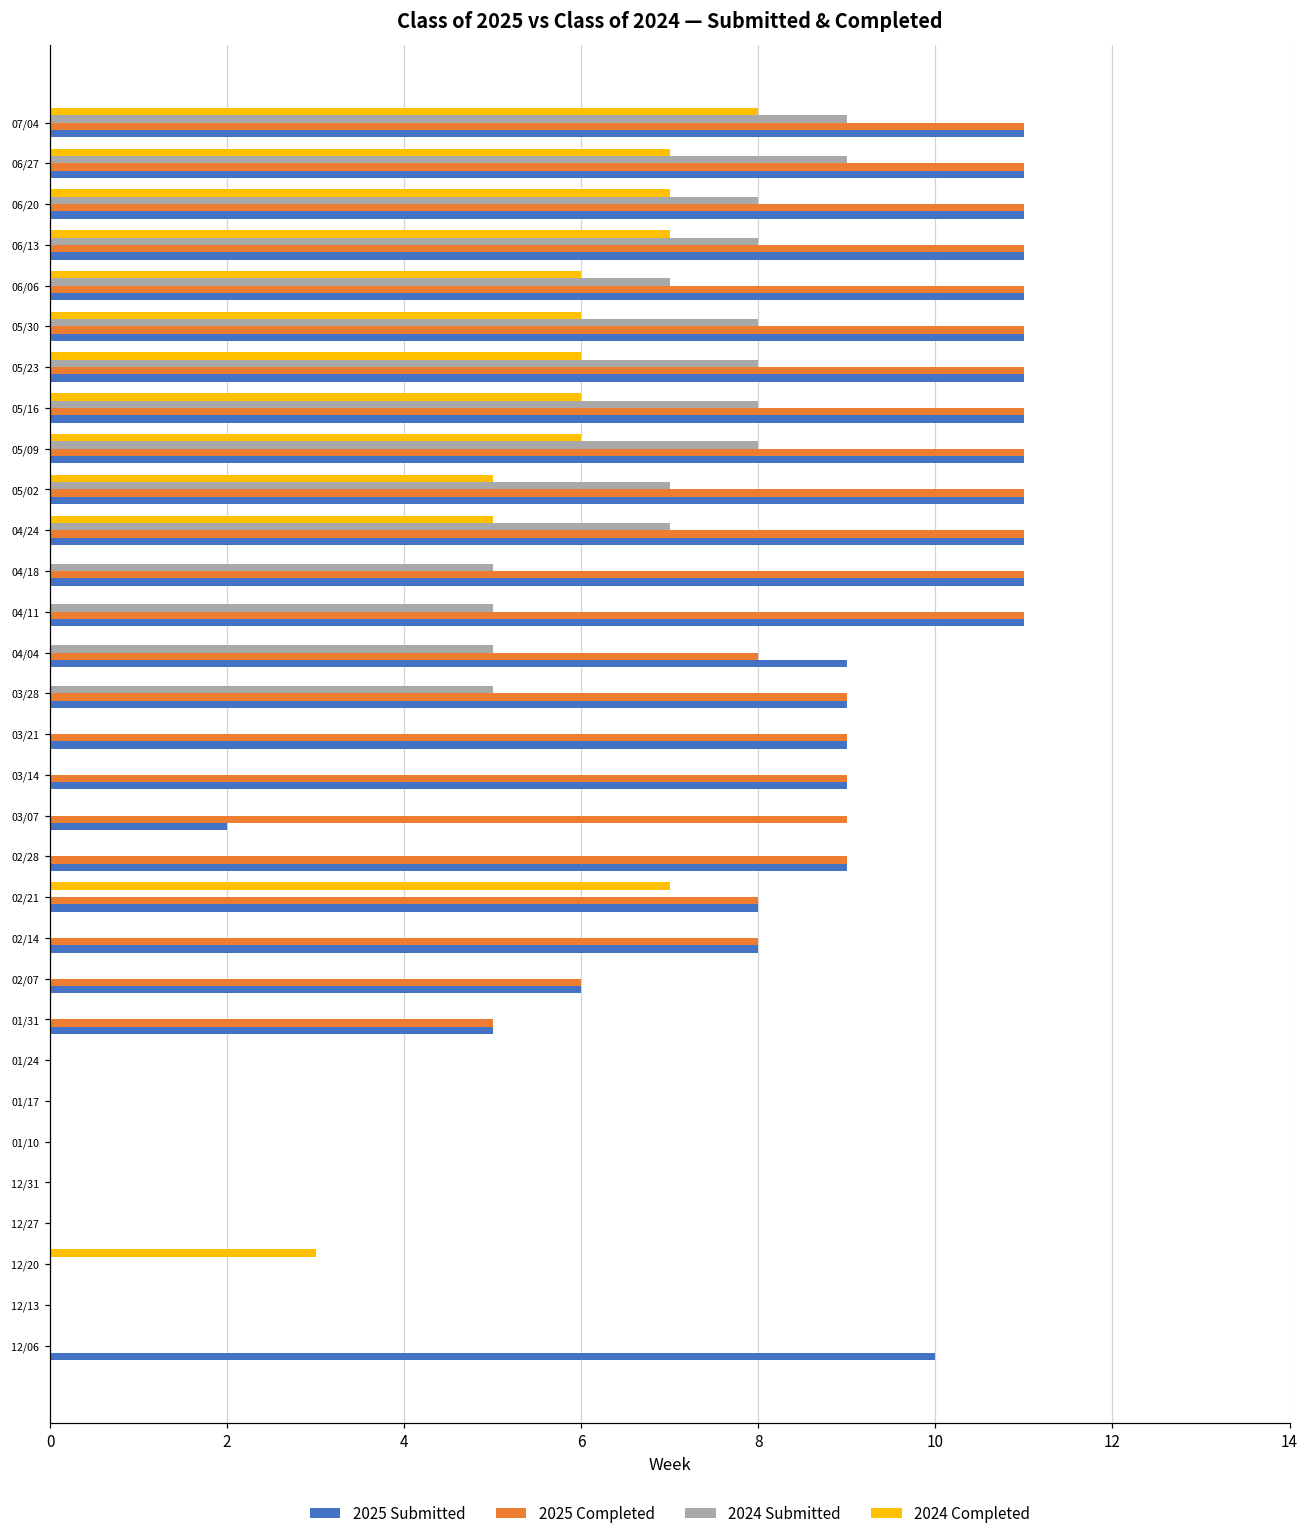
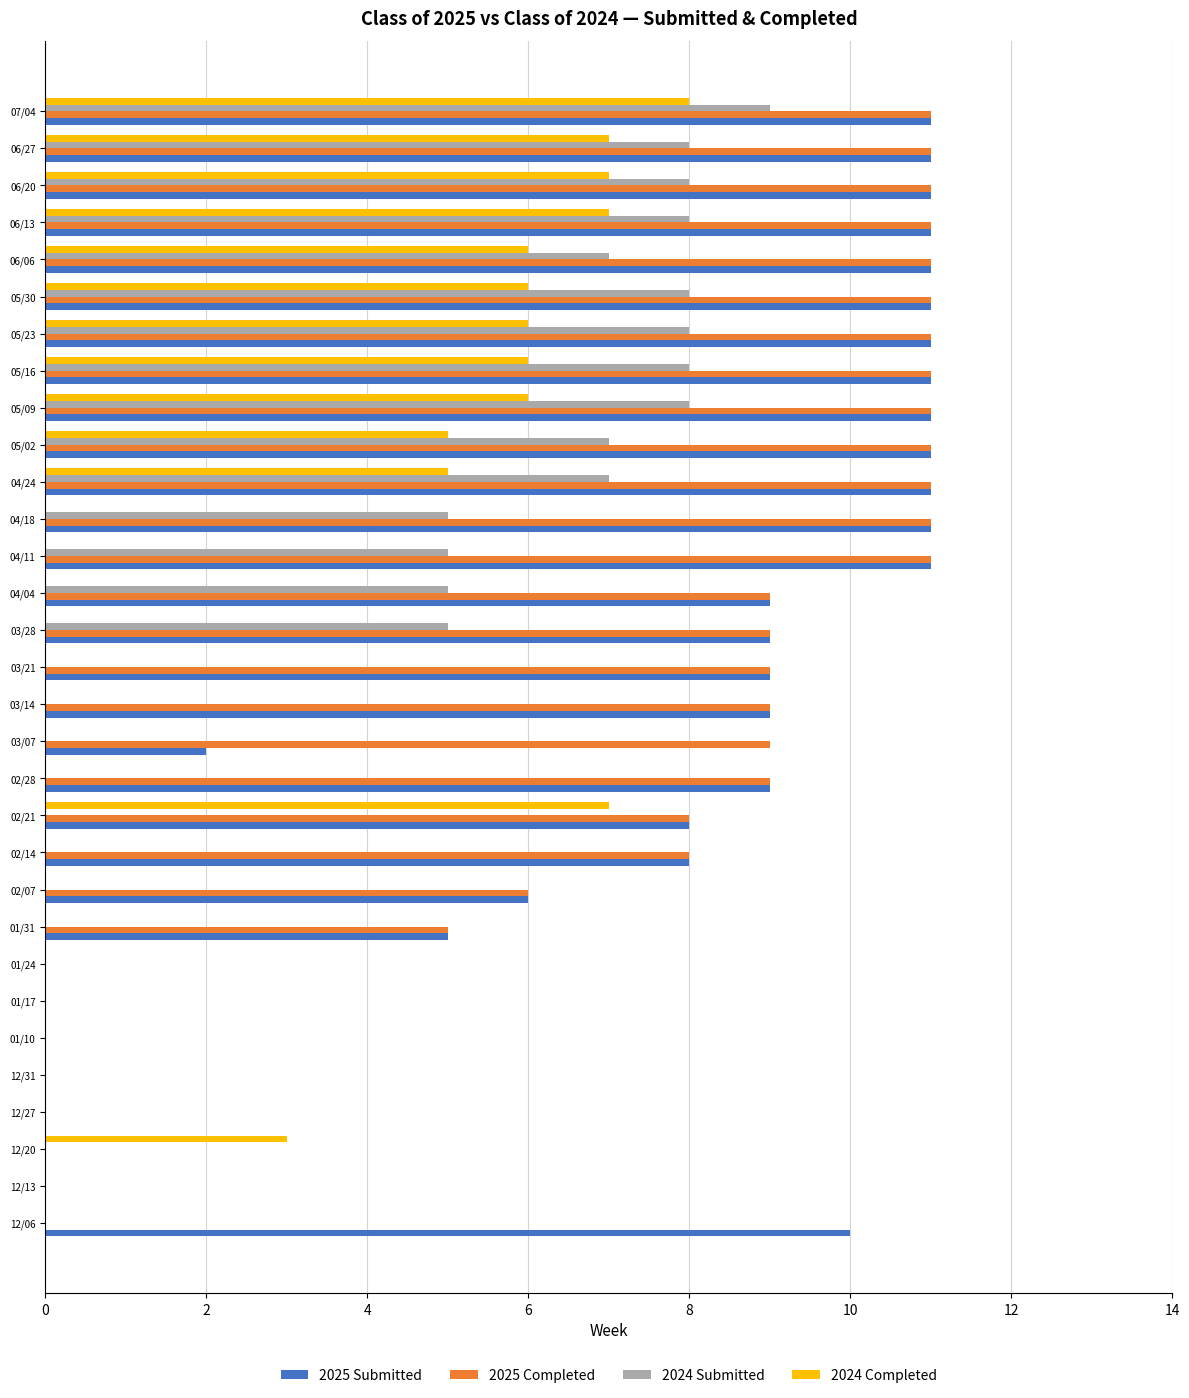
  {
    "2025 Submitted": {
      "07/04": 11,
      "06/27": 11,
      "06/20": 11,
      "06/13": 11,
      "06/06": 11,
      "05/30": 11,
      "05/23": 11,
      "05/16": 11,
      "05/09": 11,
      "05/02": 11,
      "04/24": 11,
      "04/18": 11,
      "04/11": 11,
      "04/04": 9,
      "03/28": 9,
      "03/21": 9,
      "03/14": 9,
      "03/07": 2,
      "02/28": 9,
      "02/21": 8,
      "02/14": 8,
      "02/07": 6,
      "01/31": 5,
      "01/24": 0,
      "01/17": 0,
      "01/10": 0,
      "12/31": 0,
      "12/27": 0,
      "12/20": 0,
      "12/13": 0,
      "12/06": 10
    },
    "2025 Completed": {
      "07/04": 11,
      "06/27": 11,
      "06/20": 11,
      "06/13": 11,
      "06/06": 11,
      "05/30": 11,
      "05/23": 11,
      "05/16": 11,
      "05/09": 11,
      "05/02": 11,
      "04/24": 11,
      "04/18": 11,
      "04/11": 11,
-     "04/04": 8,
+     "04/04": 9,
      "03/28": 9,
      "03/21": 9,
      "03/14": 9,
      "03/07": 9,
      "02/28": 9,
      "02/21": 8,
      "02/14": 8,
      "02/07": 6,
      "01/31": 5,
      "01/24": 0,
      "01/17": 0,
      "01/10": 0,
      "12/31": 0,
      "12/27": 0,
      "12/20": 0,
      "12/13": 0,
      "12/06": 0
    },
    "2024 Submitted": {
      "07/04": 9,
-     "06/27": 9,
+     "06/27": 8,
      "06/20": 8,
      "06/13": 8,
      "06/06": 7,
      "05/30": 8,
      "05/23": 8,
      "05/16": 8,
      "05/09": 8,
      "05/02": 7,
      "04/24": 7,
      "04/18": 5,
      "04/11": 5,
      "04/04": 5,
      "03/28": 5,
      "03/21": 0,
      "03/14": 0,
      "03/07": 0,
      "02/28": 0,
      "02/21": 0,
      "02/14": 0,
      "02/07": 0,
      "01/31": 0,
      "01/24": 0,
      "01/17": 0,
      "01/10": 0,
      "12/31": 0,
      "12/27": 0,
      "12/20": 0,
      "12/13": 0,
      "12/06": 0
    },
    "2024 Completed": {
      "07/04": 8,
      "06/27": 7,
      "06/20": 7,
      "06/13": 7,
      "06/06": 6,
      "05/30": 6,
      "05/23": 6,
      "05/16": 6,
      "05/09": 6,
      "05/02": 5,
      "04/24": 5,
      "04/18": 0,
      "04/11": 0,
      "04/04": 0,
      "03/28": 0,
      "03/21": 0,
      "03/14": 0,
      "03/07": 0,
      "02/28": 0,
      "02/21": 7,
      "02/14": 0,
      "02/07": 0,
      "01/31": 0,
      "01/24": 0,
      "01/17": 0,
      "01/10": 0,
      "12/31": 0,
      "12/27": 0,
      "12/20": 3,
      "12/13": 0,
      "12/06": 0
    }
  }
